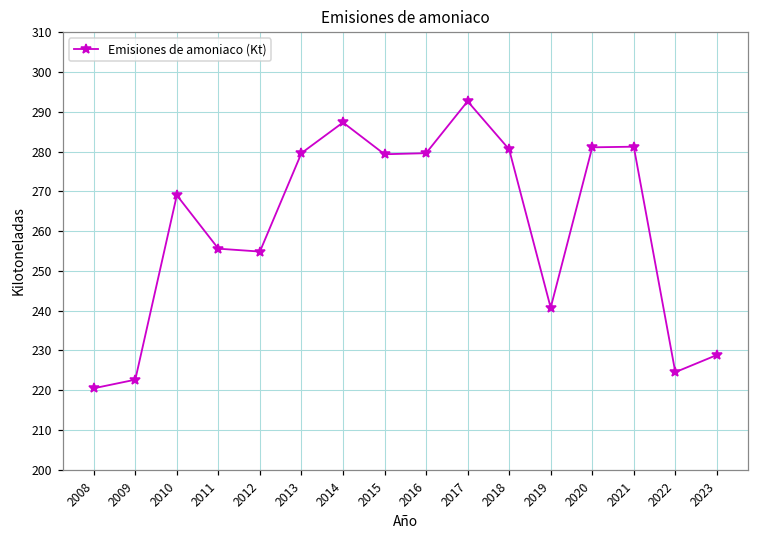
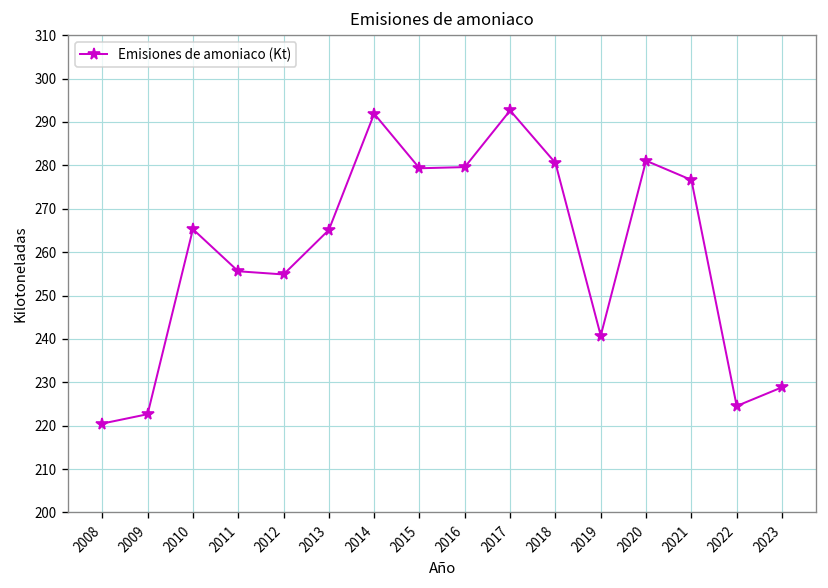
  {
    "2008": 220,
    "2009": 223,
-   "2010": 269,
+   "2010": 265,
    "2011": 256,
    "2012": 255,
-   "2013": 280,
-   "2014": 287,
+   "2013": 265,
+   "2014": 292,
    "2015": 279,
    "2016": 280,
    "2017": 293,
    "2018": 281,
    "2019": 241,
    "2020": 281,
-   "2021": 281,
+   "2021": 277,
    "2022": 225,
    "2023": 229
  }
